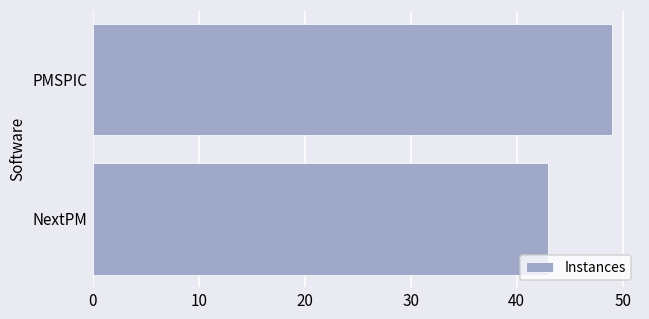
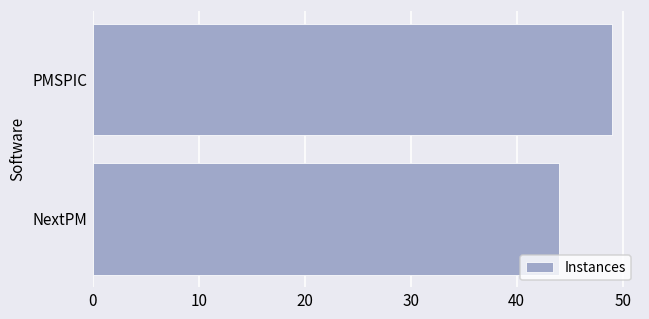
  {
    "PMSPIC": 49,
-   "NextPM": 43
+   "NextPM": 44
  }
